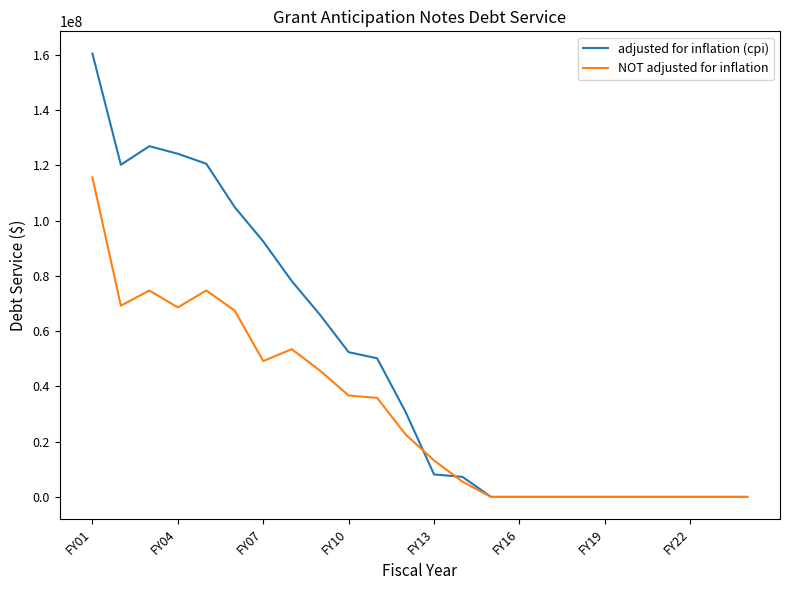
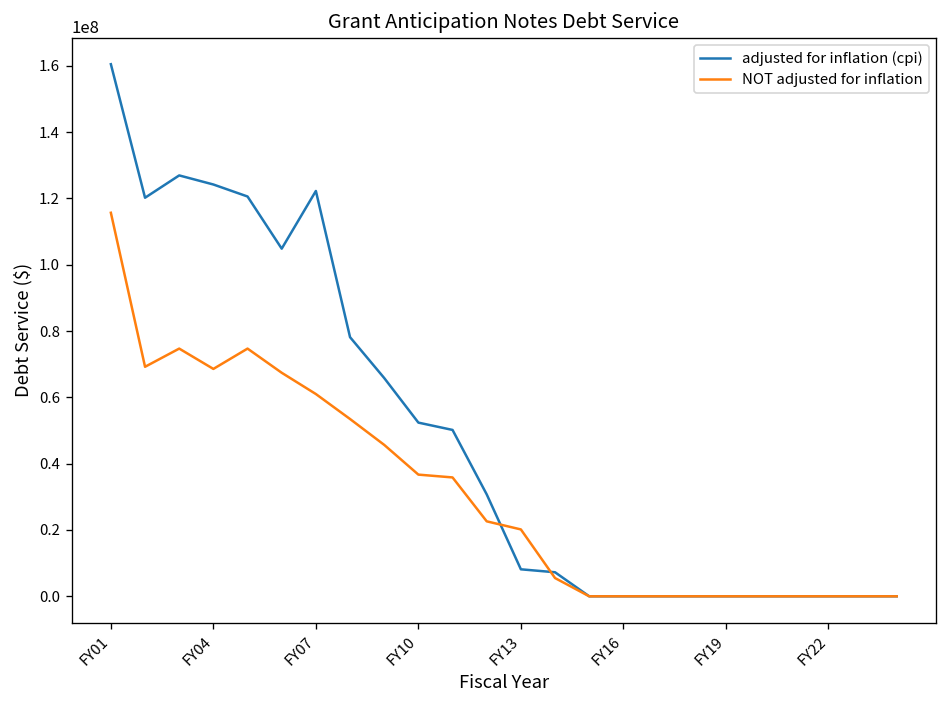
  {
    "adjusted for inflation (cpi)": {
      "FY01": 160000000,
      "FY04": 124000000,
-     "FY07": 92000000,
+     "FY07": 122000000,
      "FY10": 52000000,
      "FY13": 8000000
    },
    "NOT adjusted for inflation": {
      "FY01": 116000000,
      "FY04": 69000000,
-     "FY07": 49000000,
+     "FY07": 61000000,
      "FY10": 37000000,
-     "FY13": 13000000
+     "FY13": 20000000
    }
  }
